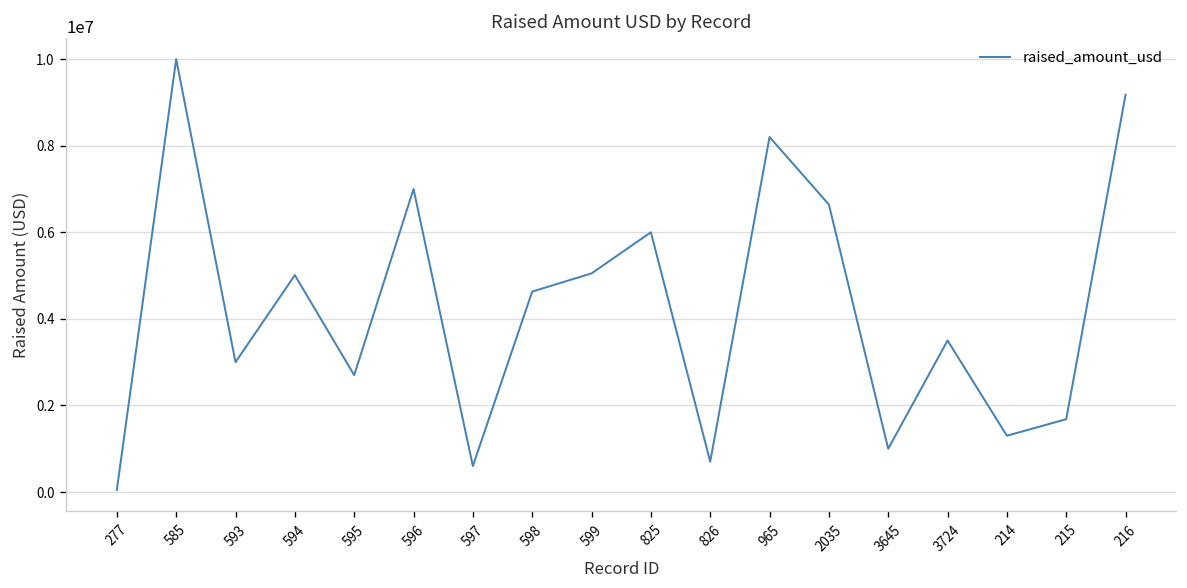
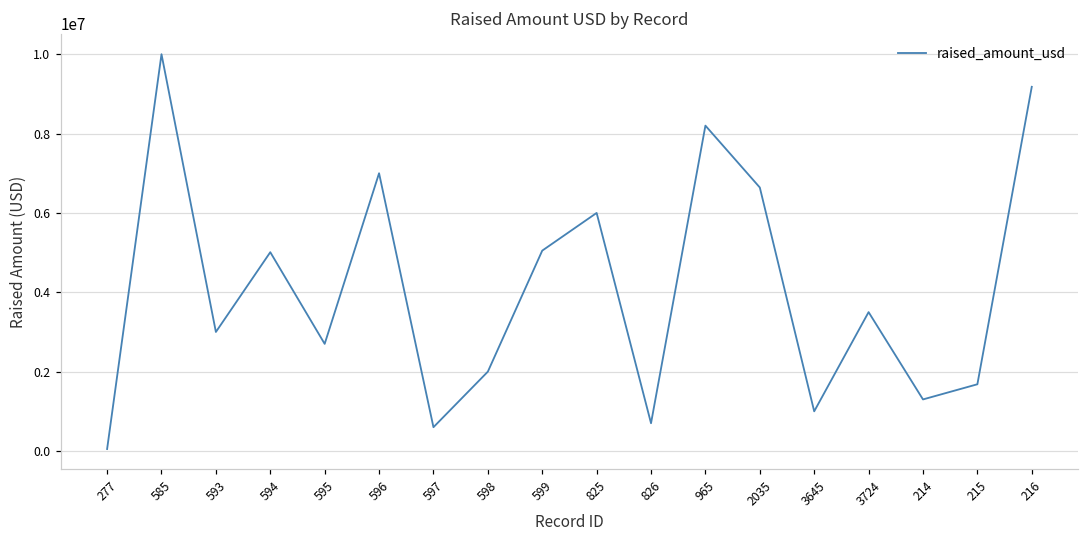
  {
    "277": 100000,
    "585": 10000000,
    "593": 3000000,
    "594": 5000000,
    "595": 2700000,
    "596": 7000000,
    "597": 600000,
-   "598": 4600000,
+   "598": 2000000,
    "599": 5100000,
    "825": 6000000,
    "826": 700000,
    "965": 8200000,
    "2035": 6600000,
    "3645": 1000000,
    "3724": 3500000,
    "214": 1300000,
    "215": 1700000,
    "216": 9200000
  }
